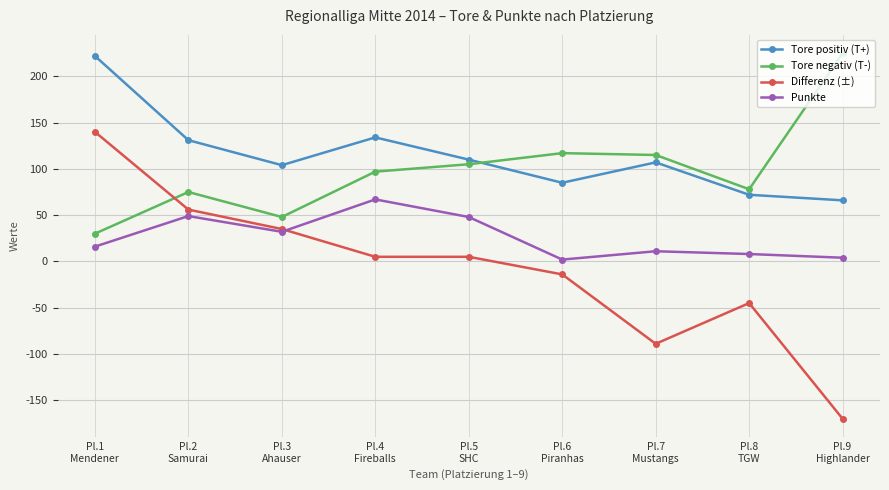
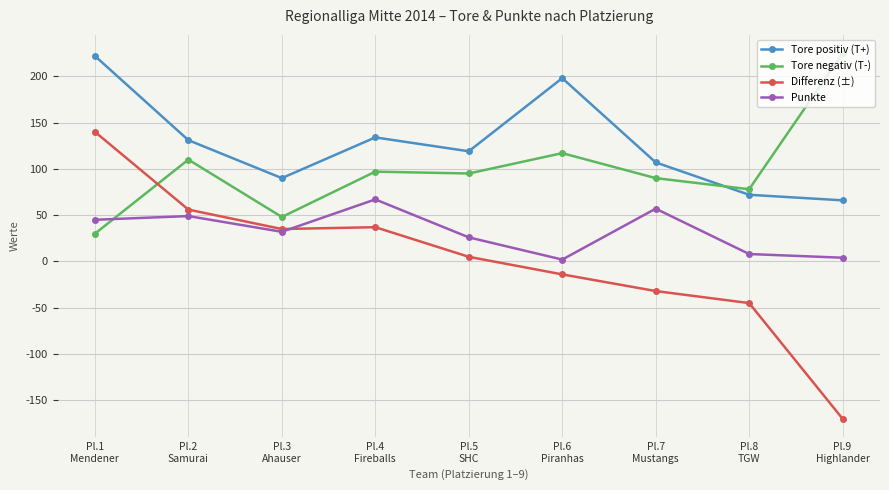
  {
    "Tore positiv (T+)": {
      "Pl.1 Mendener": 220,
      "Pl.2 Samurai": 130,
-     "Pl.3 Ahauser": 100,
+     "Pl.3 Ahauser": 90,
      "Pl.4 Fireballs": 130,
-     "Pl.5 SHC": 110,
-     "Pl.6 Piranhas": 90,
+     "Pl.5 SHC": 120,
+     "Pl.6 Piranhas": 200,
      "Pl.7 Mustangs": 110,
      "Pl.8 TGW": 70,
      "Pl.9 Highlander": 70
    },
    "Tore negativ (T-)": {
      "Pl.1 Mendener": 30,
-     "Pl.2 Samurai": 80,
+     "Pl.2 Samurai": 110,
      "Pl.3 Ahauser": 50,
      "Pl.4 Fireballs": 100,
-     "Pl.5 SHC": 110,
+     "Pl.5 SHC": 100,
      "Pl.6 Piranhas": 120,
-     "Pl.7 Mustangs": 120,
+     "Pl.7 Mustangs": 90,
      "Pl.8 TGW": 80
    },
    "Differenz (±)": {
      "Pl.1 Mendener": 140,
      "Pl.2 Samurai": 60,
      "Pl.3 Ahauser": 40,
-     "Pl.4 Fireballs": 10,
+     "Pl.4 Fireballs": 40,
      "Pl.5 SHC": 10,
      "Pl.6 Piranhas": -10,
-     "Pl.7 Mustangs": -90,
+     "Pl.7 Mustangs": -30,
      "Pl.8 TGW": -50,
      "Pl.9 Highlander": -170
    },
    "Punkte": {
-     "Pl.1 Mendener": 20,
+     "Pl.1 Mendener": 50,
      "Pl.2 Samurai": 50,
      "Pl.3 Ahauser": 30,
      "Pl.4 Fireballs": 70,
-     "Pl.5 SHC": 50,
+     "Pl.5 SHC": 30,
      "Pl.6 Piranhas": 0,
-     "Pl.7 Mustangs": 10,
+     "Pl.7 Mustangs": 60,
      "Pl.8 TGW": 10,
      "Pl.9 Highlander": 0
    }
  }
